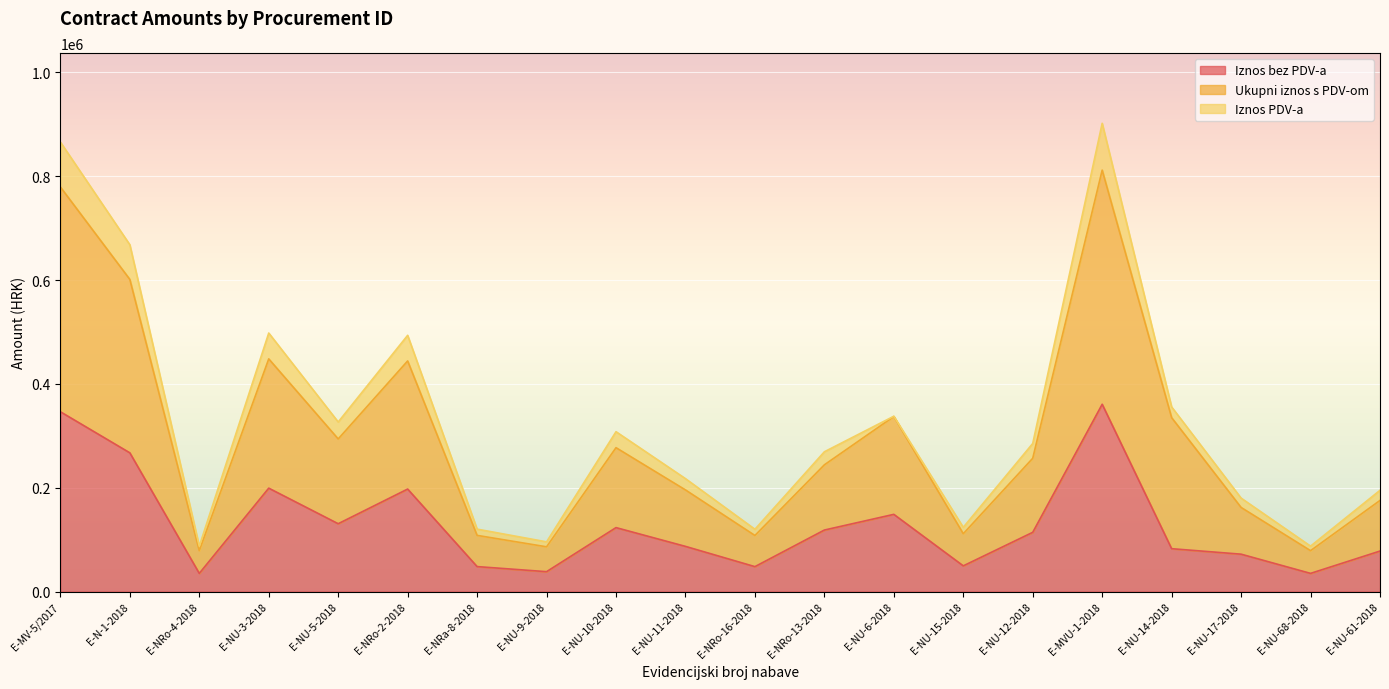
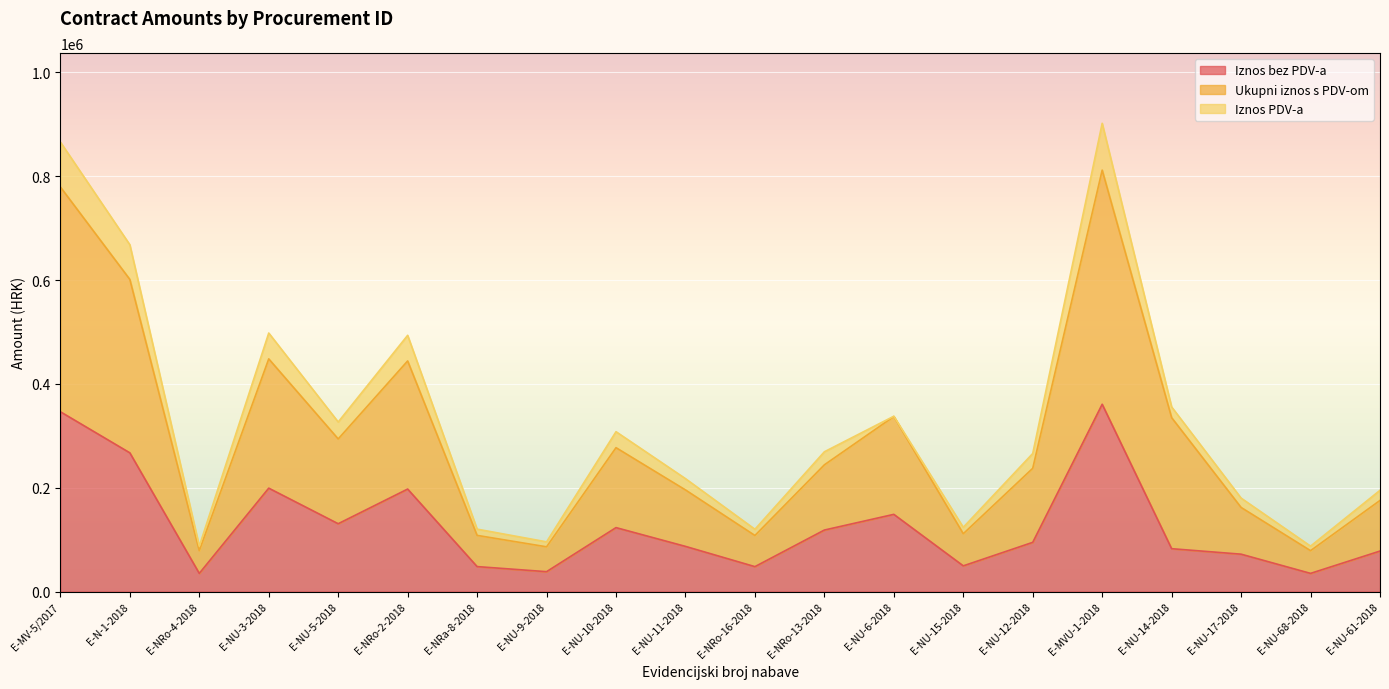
  {
    "Iznos bez PDV-a": {
      "E-MV-5/2017": 350000,
      "E-N-1-2018": 270000,
      "E-NRo-4-2018": 30000,
      "E-NU-3-2018": 200000,
      "E-NU-5-2018": 130000,
      "E-NRo-2-2018": 200000,
      "E-NRa-8-2018": 50000,
      "E-NU-9-2018": 40000,
      "E-NU-10-2018": 120000,
      "E-NU-11-2018": 90000,
      "E-NRo-16-2018": 50000,
      "E-NRo-13-2018": 120000,
      "E-NU-6-2018": 150000,
      "E-NU-15-2018": 50000,
-     "E-NU-12-2018": 110000,
+     "E-NU-12-2018": 90000,
      "E-MVU-1-2018": 360000,
      "E-NU-14-2018": 80000,
      "E-NU-17-2018": 70000,
      "E-NU-68-2018": 40000,
      "E-NU-61-2018": 80000
    },
    "Ukupni iznos s PDV-om": {
      "E-MV-5/2017": 430000,
      "E-N-1-2018": 330000,
      "E-NRo-4-2018": 40000,
      "E-NU-3-2018": 250000,
      "E-NU-5-2018": 160000,
      "E-NRo-2-2018": 250000,
      "E-NRa-8-2018": 60000,
      "E-NU-9-2018": 50000,
      "E-NU-10-2018": 150000,
      "E-NU-11-2018": 110000,
      "E-NRo-16-2018": 60000,
      "E-NRo-13-2018": 130000,
      "E-NU-15-2018": 60000,
      "E-NU-12-2018": 140000,
      "E-MVU-1-2018": 450000,
      "E-NU-14-2018": 250000,
      "E-NU-17-2018": 90000,
      "E-NU-68-2018": 40000,
      "E-NU-61-2018": 100000
    },
    "Iznos PDV-a": {
      "E-MV-5/2017": 90000,
      "E-N-1-2018": 70000,
      "E-NRo-4-2018": 10000,
      "E-NU-3-2018": 50000,
      "E-NU-5-2018": 30000,
      "E-NRo-2-2018": 50000,
      "E-NRa-8-2018": 10000,
      "E-NU-9-2018": 10000,
      "E-NU-10-2018": 30000,
      "E-NU-11-2018": 20000,
      "E-NRo-16-2018": 10000,
      "E-NRo-13-2018": 30000,
      "E-NU-15-2018": 10000,
      "E-NU-12-2018": 30000,
      "E-MVU-1-2018": 90000,
      "E-NU-14-2018": 20000,
      "E-NU-17-2018": 20000,
      "E-NU-68-2018": 10000,
      "E-NU-61-2018": 20000
    }
  }
